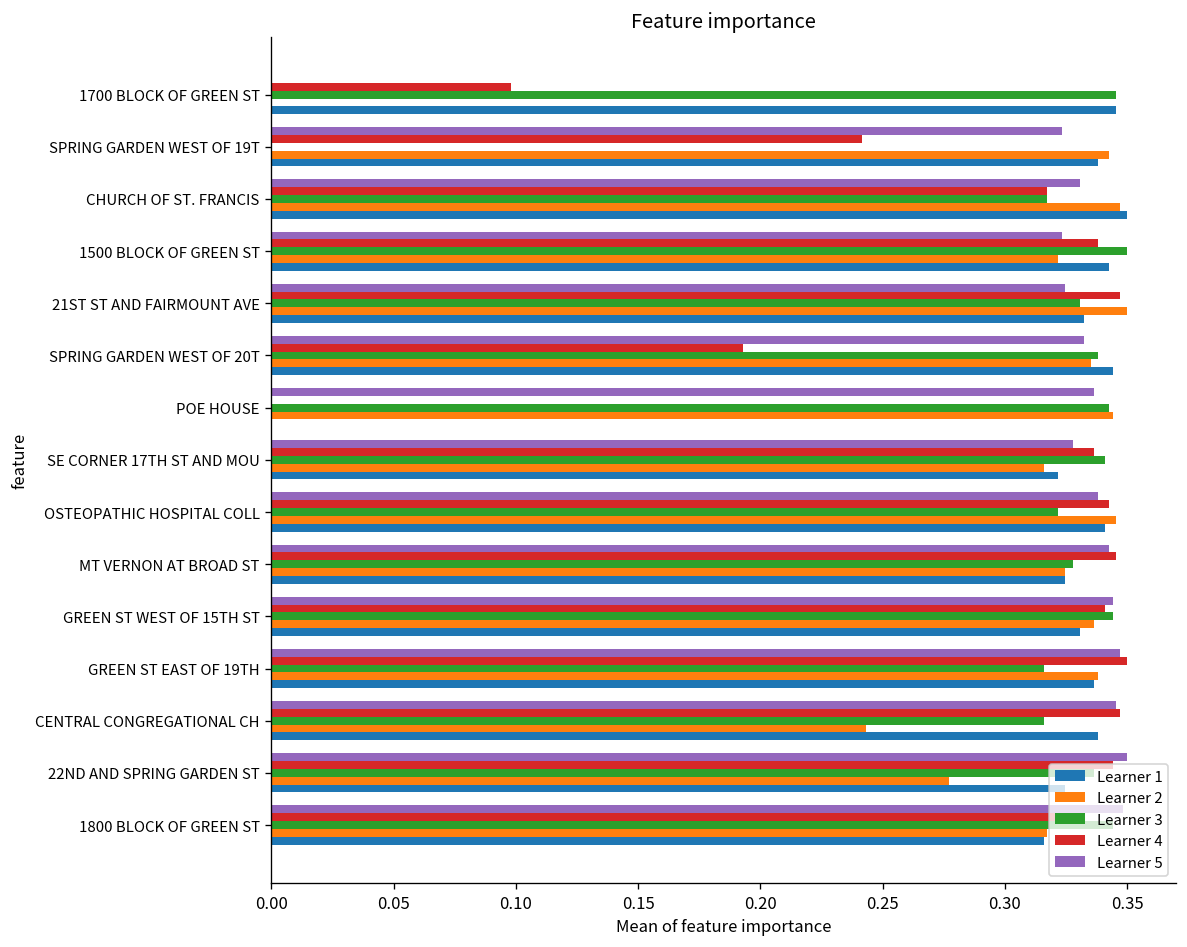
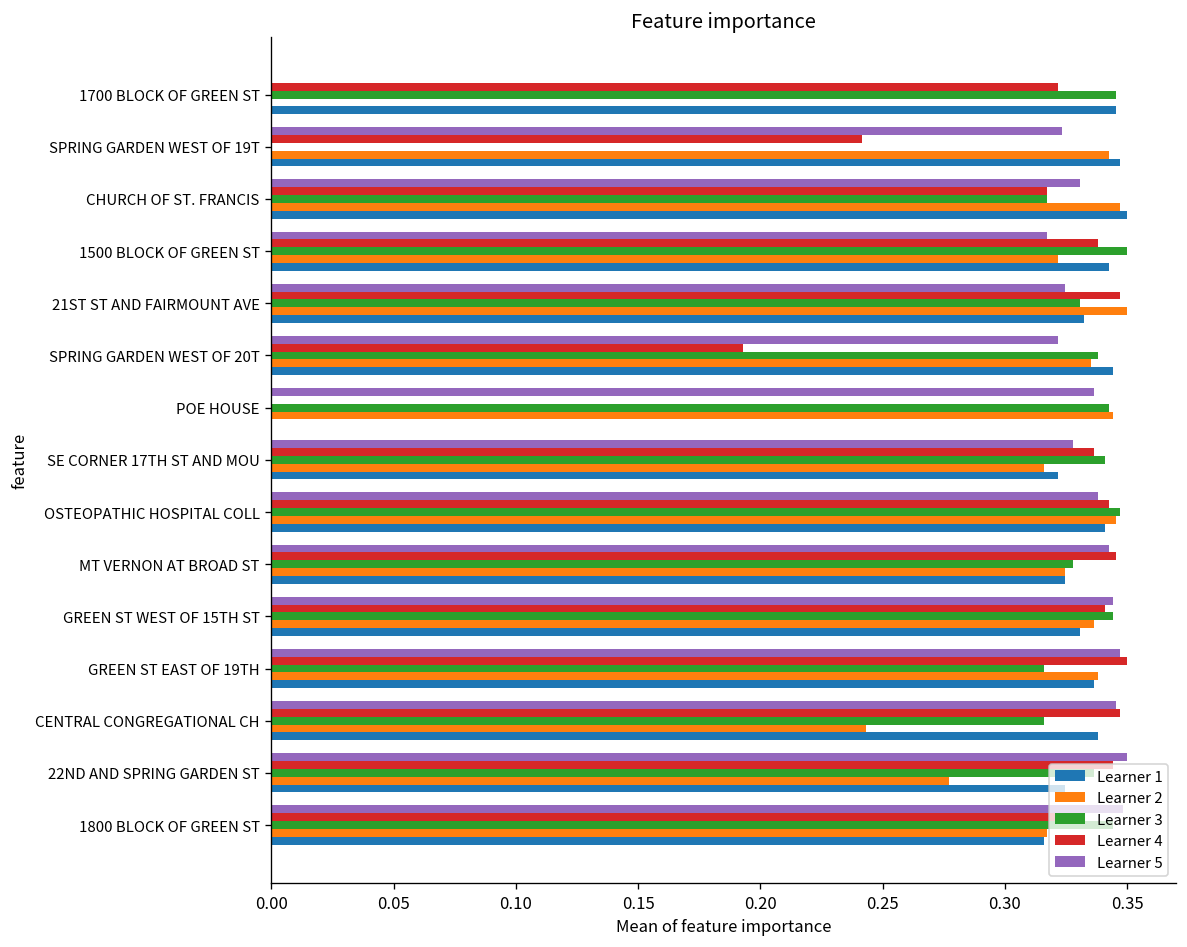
  {
    "Learner 1": {
      "1700 BLOCK OF GREEN ST": 0.346,
-     "SPRING GARDEN WEST OF 19T": 0.338,
+     "SPRING GARDEN WEST OF 19T": 0.347,
      "CHURCH OF ST. FRANCIS": 0.350,
      "1500 BLOCK OF GREEN ST": 0.343,
      "21ST ST AND FAIRMOUNT AVE": 0.332,
      "SPRING GARDEN WEST OF 20T": 0.344,
      "POE HOUSE": 0.000,
      "SE CORNER 17TH ST AND MOU": 0.322,
      "OSTEOPATHIC HOSPITAL COLL": 0.341,
      "MT VERNON AT BROAD ST": 0.325,
      "GREEN ST WEST OF 15TH ST": 0.331,
      "GREEN ST EAST OF 19TH": 0.337,
      "CENTRAL CONGREGATIONAL CH": 0.338,
      "1800 BLOCK OF GREEN ST": 0.316
    },
    "Learner 2": {
      "1700 BLOCK OF GREEN ST": 0.000,
      "SPRING GARDEN WEST OF 19T": 0.343,
      "CHURCH OF ST. FRANCIS": 0.347,
      "1500 BLOCK OF GREEN ST": 0.322,
      "21ST ST AND FAIRMOUNT AVE": 0.350,
      "SPRING GARDEN WEST OF 20T": 0.335,
      "POE HOUSE": 0.344,
      "SE CORNER 17TH ST AND MOU": 0.316,
      "OSTEOPATHIC HOSPITAL COLL": 0.346,
      "MT VERNON AT BROAD ST": 0.325,
      "GREEN ST WEST OF 15TH ST": 0.337,
      "GREEN ST EAST OF 19TH": 0.338,
      "CENTRAL CONGREGATIONAL CH": 0.243,
      "22ND AND SPRING GARDEN ST": 0.277,
      "1800 BLOCK OF GREEN ST": 0.317
    },
    "Learner 3": {
      "1700 BLOCK OF GREEN ST": 0.346,
      "SPRING GARDEN WEST OF 19T": 0.000,
      "CHURCH OF ST. FRANCIS": 0.317,
      "1500 BLOCK OF GREEN ST": 0.350,
      "21ST ST AND FAIRMOUNT AVE": 0.331,
      "SPRING GARDEN WEST OF 20T": 0.338,
      "POE HOUSE": 0.343,
      "SE CORNER 17TH ST AND MOU": 0.341,
-     "OSTEOPATHIC HOSPITAL COLL": 0.322,
+     "OSTEOPATHIC HOSPITAL COLL": 0.347,
      "MT VERNON AT BROAD ST": 0.328,
      "GREEN ST WEST OF 15TH ST": 0.344,
      "GREEN ST EAST OF 19TH": 0.316,
      "CENTRAL CONGREGATIONAL CH": 0.316
    },
    "Learner 4": {
-     "1700 BLOCK OF GREEN ST": 0.098,
+     "1700 BLOCK OF GREEN ST": 0.322,
      "SPRING GARDEN WEST OF 19T": 0.242,
      "CHURCH OF ST. FRANCIS": 0.317,
      "1500 BLOCK OF GREEN ST": 0.338,
      "21ST ST AND FAIRMOUNT AVE": 0.347,
      "SPRING GARDEN WEST OF 20T": 0.193,
      "POE HOUSE": 0.000,
      "SE CORNER 17TH ST AND MOU": 0.337,
      "OSTEOPATHIC HOSPITAL COLL": 0.343,
      "MT VERNON AT BROAD ST": 0.346,
      "GREEN ST WEST OF 15TH ST": 0.341,
      "GREEN ST EAST OF 19TH": 0.350,
      "CENTRAL CONGREGATIONAL CH": 0.347
    },
    "Learner 5": {
      "1700 BLOCK OF GREEN ST": 0.000,
      "SPRING GARDEN WEST OF 19T": 0.323,
      "CHURCH OF ST. FRANCIS": 0.331,
-     "1500 BLOCK OF GREEN ST": 0.323,
+     "1500 BLOCK OF GREEN ST": 0.317,
      "21ST ST AND FAIRMOUNT AVE": 0.325,
-     "SPRING GARDEN WEST OF 20T": 0.332,
+     "SPRING GARDEN WEST OF 20T": 0.322,
      "POE HOUSE": 0.337,
      "SE CORNER 17TH ST AND MOU": 0.328,
      "OSTEOPATHIC HOSPITAL COLL": 0.338,
      "MT VERNON AT BROAD ST": 0.343,
      "GREEN ST WEST OF 15TH ST": 0.344,
      "GREEN ST EAST OF 19TH": 0.347,
      "CENTRAL CONGREGATIONAL CH": 0.346
    }
  }
